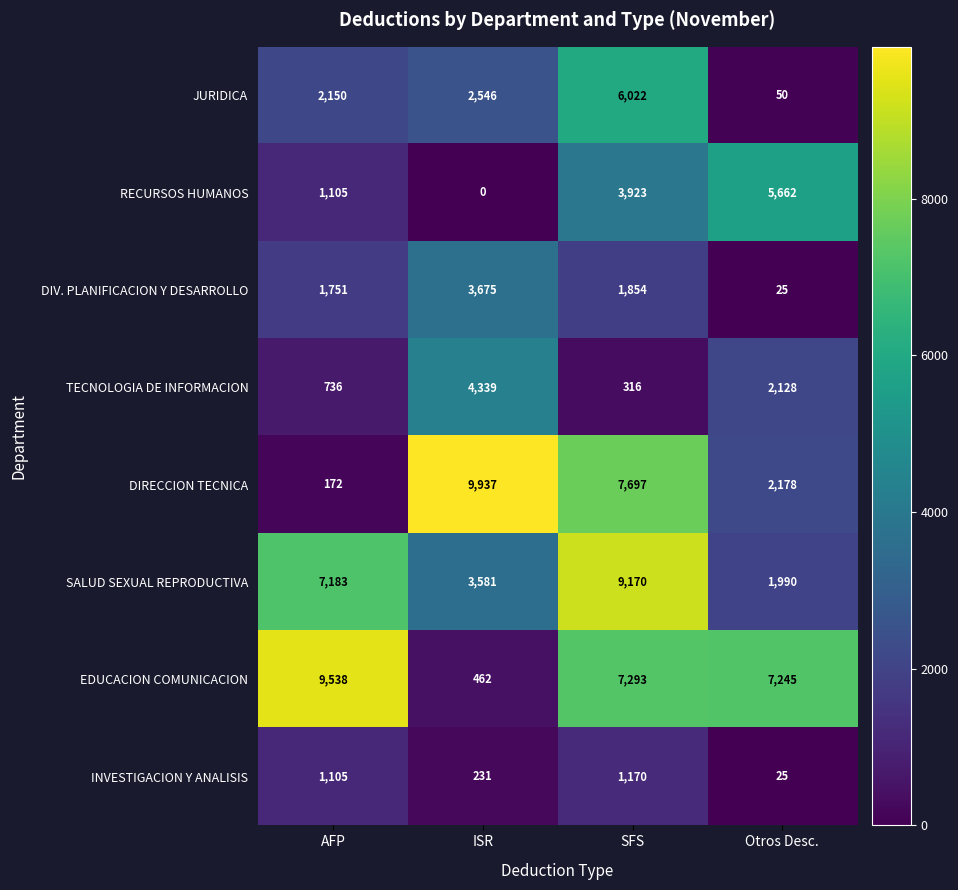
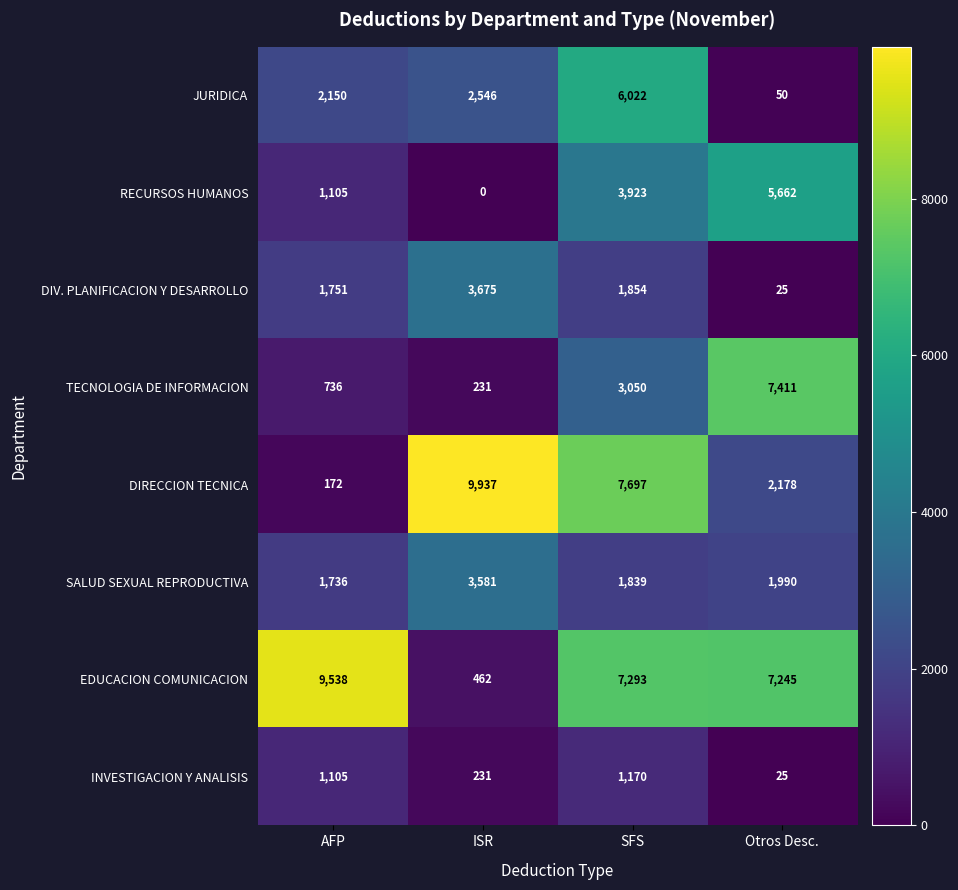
  {
    "JURIDICA": {
      "AFP": "2,150",
      "ISR": "2,546",
      "SFS": "6,022",
      "Otros Desc.": "50"
    },
    "RECURSOS HUMANOS": {
      "AFP": "1,105",
      "ISR": "0",
      "SFS": "3,923",
      "Otros Desc.": "5,662"
    },
    "DIV. PLANIFICACION Y DESARROLLO": {
      "AFP": "1,751",
      "ISR": "3,675",
      "SFS": "1,854",
      "Otros Desc.": "25"
    },
    "TECNOLOGIA DE INFORMACION": {
      "AFP": "736",
-     "ISR": "4,339",
-     "SFS": "316",
-     "Otros Desc.": "2,128"
+     "ISR": "231",
+     "SFS": "3,050",
+     "Otros Desc.": "7,411"
    },
    "DIRECCION TECNICA": {
      "AFP": "172",
      "ISR": "9,937",
      "SFS": "7,697",
      "Otros Desc.": "2,178"
    },
    "SALUD SEXUAL REPRODUCTIVA": {
-     "AFP": "7,183",
+     "AFP": "1,736",
      "ISR": "3,581",
-     "SFS": "9,170",
+     "SFS": "1,839",
      "Otros Desc.": "1,990"
    },
    "EDUCACION COMUNICACION": {
      "AFP": "9,538",
      "ISR": "462",
      "SFS": "7,293",
      "Otros Desc.": "7,245"
    },
    "INVESTIGACION Y ANALISIS": {
      "AFP": "1,105",
      "ISR": "231",
      "SFS": "1,170",
      "Otros Desc.": "25"
    }
  }
